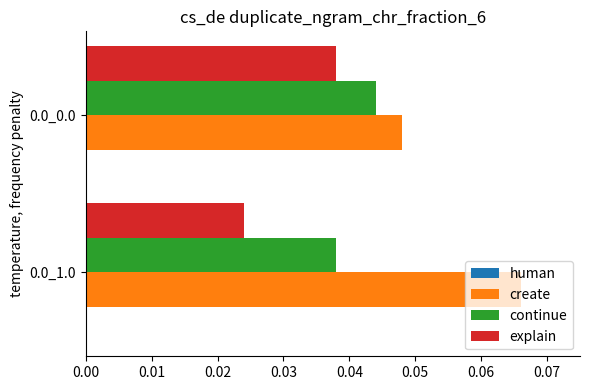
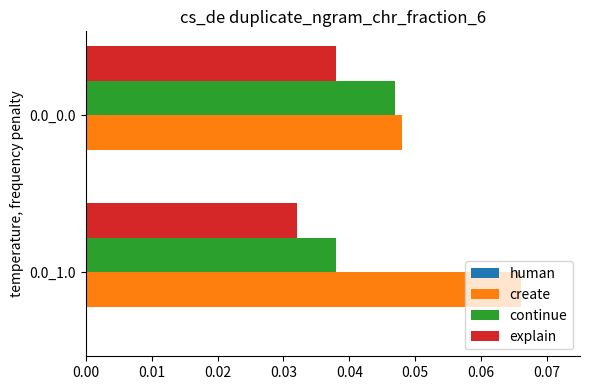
  {
    "human": {
      "0.0_0.0": 0.000,
      "0.0_1.0": 0.000
    },
    "create": {
      "0.0_0.0": 0.048
    },
    "continue": {
-     "0.0_0.0": 0.044,
+     "0.0_0.0": 0.047,
      "0.0_1.0": 0.038
    },
    "explain": {
      "0.0_0.0": 0.038,
-     "0.0_1.0": 0.024
+     "0.0_1.0": 0.032
    }
  }
